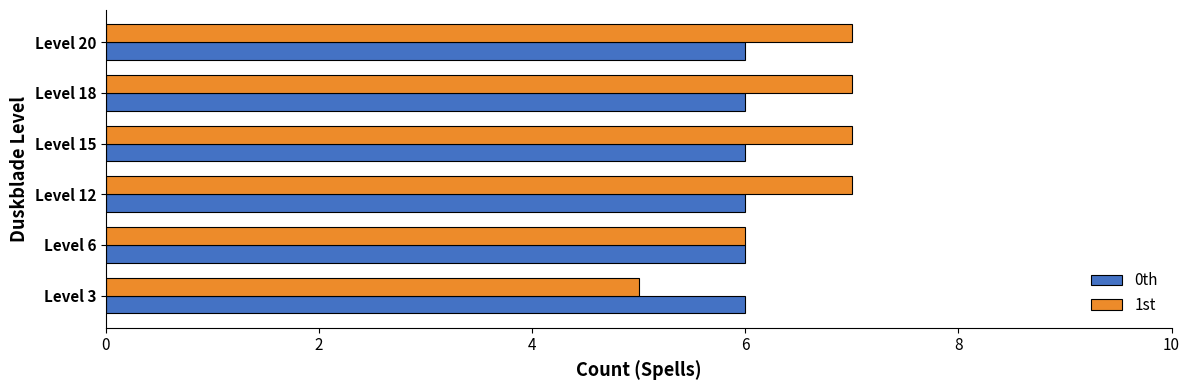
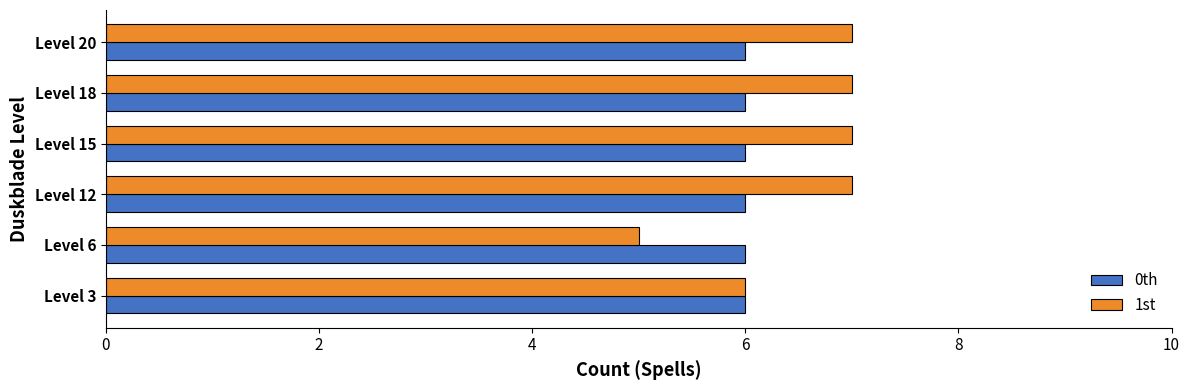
  {
    "0th": {
      "Level 20": 6,
      "Level 18": 6,
      "Level 15": 6,
      "Level 12": 6,
      "Level 6": 6,
      "Level 3": 6
    },
    "1st": {
      "Level 20": 7,
      "Level 18": 7,
      "Level 15": 7,
      "Level 12": 7,
-     "Level 6": 6,
-     "Level 3": 5
+     "Level 6": 5,
+     "Level 3": 6
    }
  }
